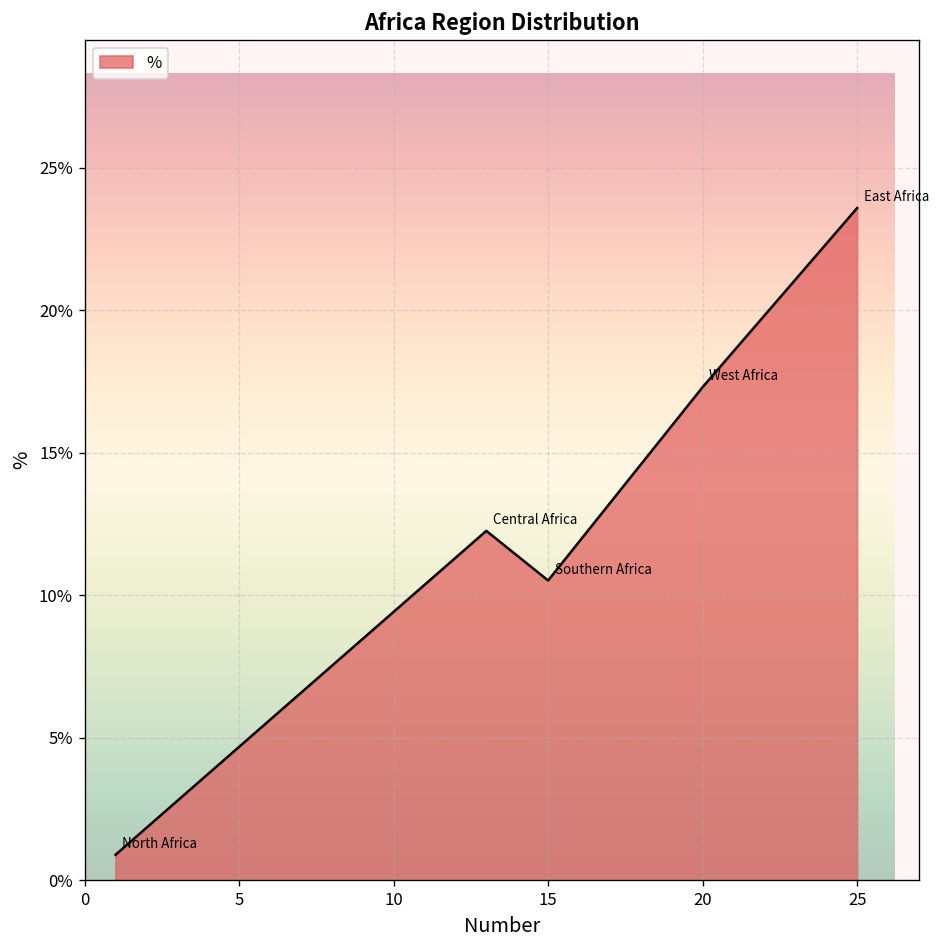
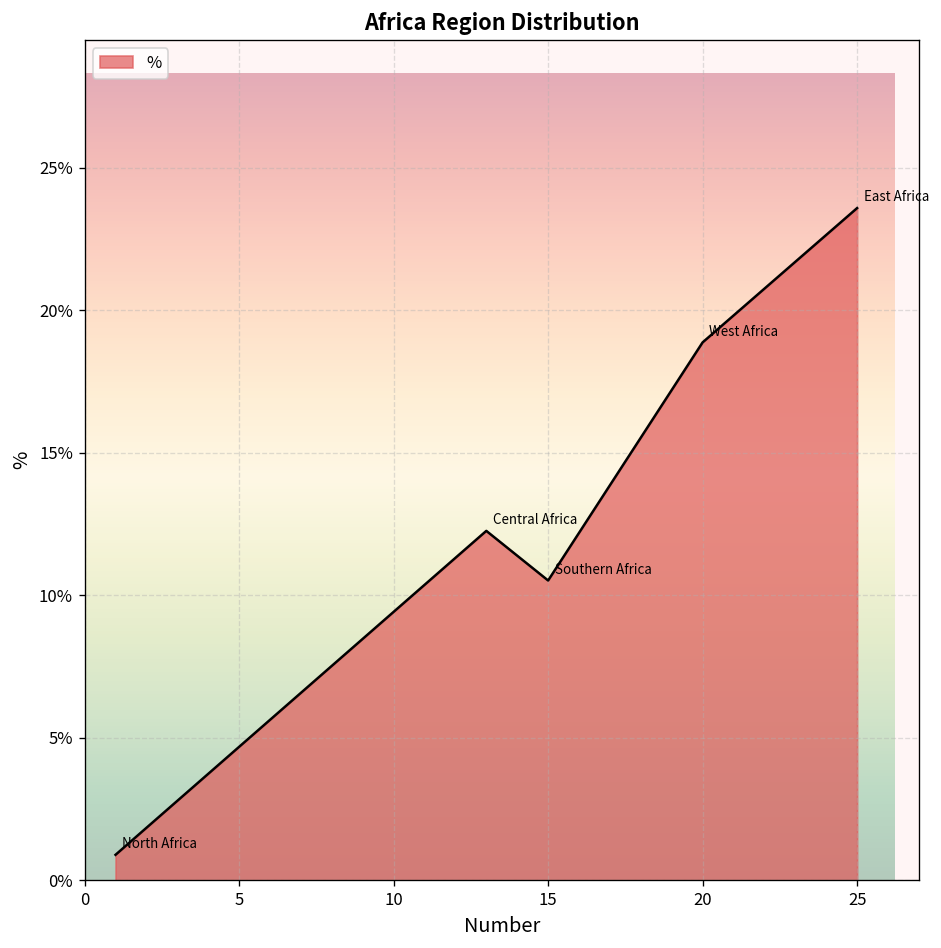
  {
    "15": "10.5%",
-   "20": "17.3%",
+   "20": "18.9%",
    "25": "23.6%"
  }
